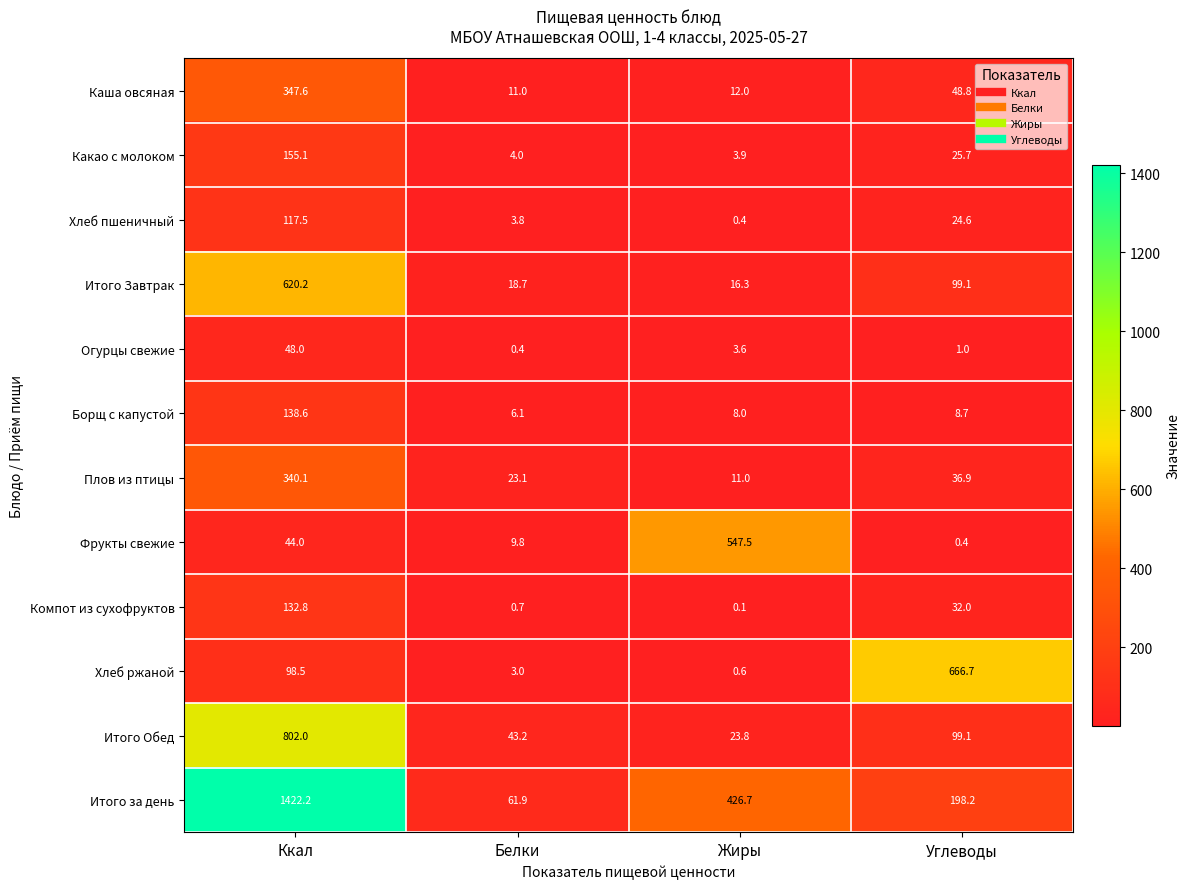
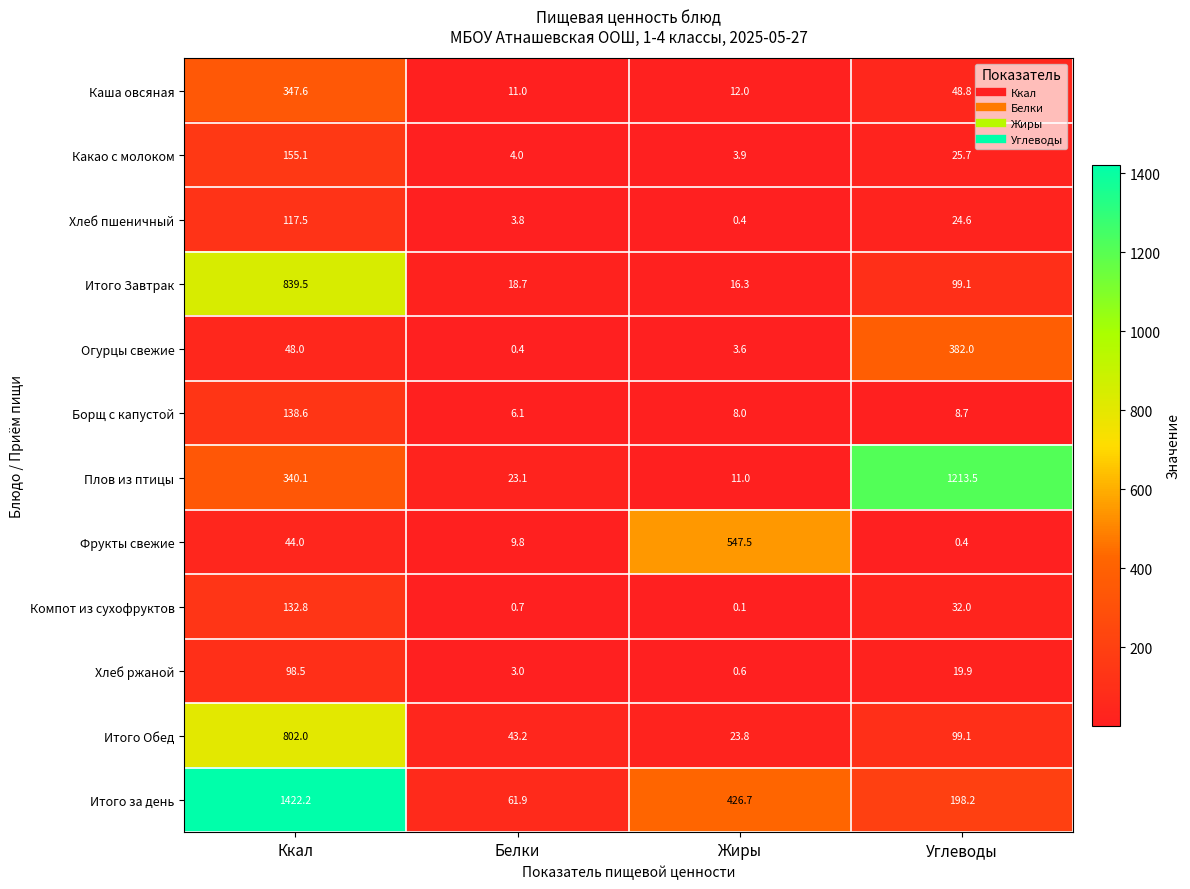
  {
    "Каша овсяная": {
      "Ккал": 347.6,
      "Белки": 11.0,
      "Жиры": 12.0,
      "Углеводы": 48.8
    },
    "Какао с молоком": {
      "Ккал": 155.1,
      "Белки": 4.0,
      "Жиры": 3.9,
      "Углеводы": 25.7
    },
    "Хлеб пшеничный": {
      "Ккал": 117.5,
      "Белки": 3.8,
      "Жиры": 0.4,
      "Углеводы": 24.6
    },
    "Итого Завтрак": {
-     "Ккал": 620.2,
+     "Ккал": 839.5,
      "Белки": 18.7,
      "Жиры": 16.3,
      "Углеводы": 99.1
    },
    "Огурцы свежие": {
      "Ккал": 48.0,
      "Белки": 0.4,
      "Жиры": 3.6,
-     "Углеводы": 1.0
+     "Углеводы": 382.0
    },
    "Борщ с капустой": {
      "Ккал": 138.6,
      "Белки": 6.1,
      "Жиры": 8.0,
      "Углеводы": 8.7
    },
    "Плов из птицы": {
      "Ккал": 340.1,
      "Белки": 23.1,
      "Жиры": 11.0,
-     "Углеводы": 36.9
+     "Углеводы": 1213.5
    },
    "Фрукты свежие": {
      "Ккал": 44.0,
      "Белки": 9.8,
      "Жиры": 547.5,
      "Углеводы": 0.4
    },
    "Компот из сухофруктов": {
      "Ккал": 132.8,
      "Белки": 0.7,
      "Жиры": 0.1,
      "Углеводы": 32.0
    },
    "Хлеб ржаной": {
      "Ккал": 98.5,
      "Белки": 3.0,
      "Жиры": 0.6,
-     "Углеводы": 666.7
+     "Углеводы": 19.9
    },
    "Итого Обед": {
      "Ккал": 802.0,
      "Белки": 43.2,
      "Жиры": 23.8,
      "Углеводы": 99.1
    },
    "Итого за день": {
      "Ккал": 1422.2,
      "Белки": 61.9,
      "Жиры": 426.7,
      "Углеводы": 198.2
    }
  }
